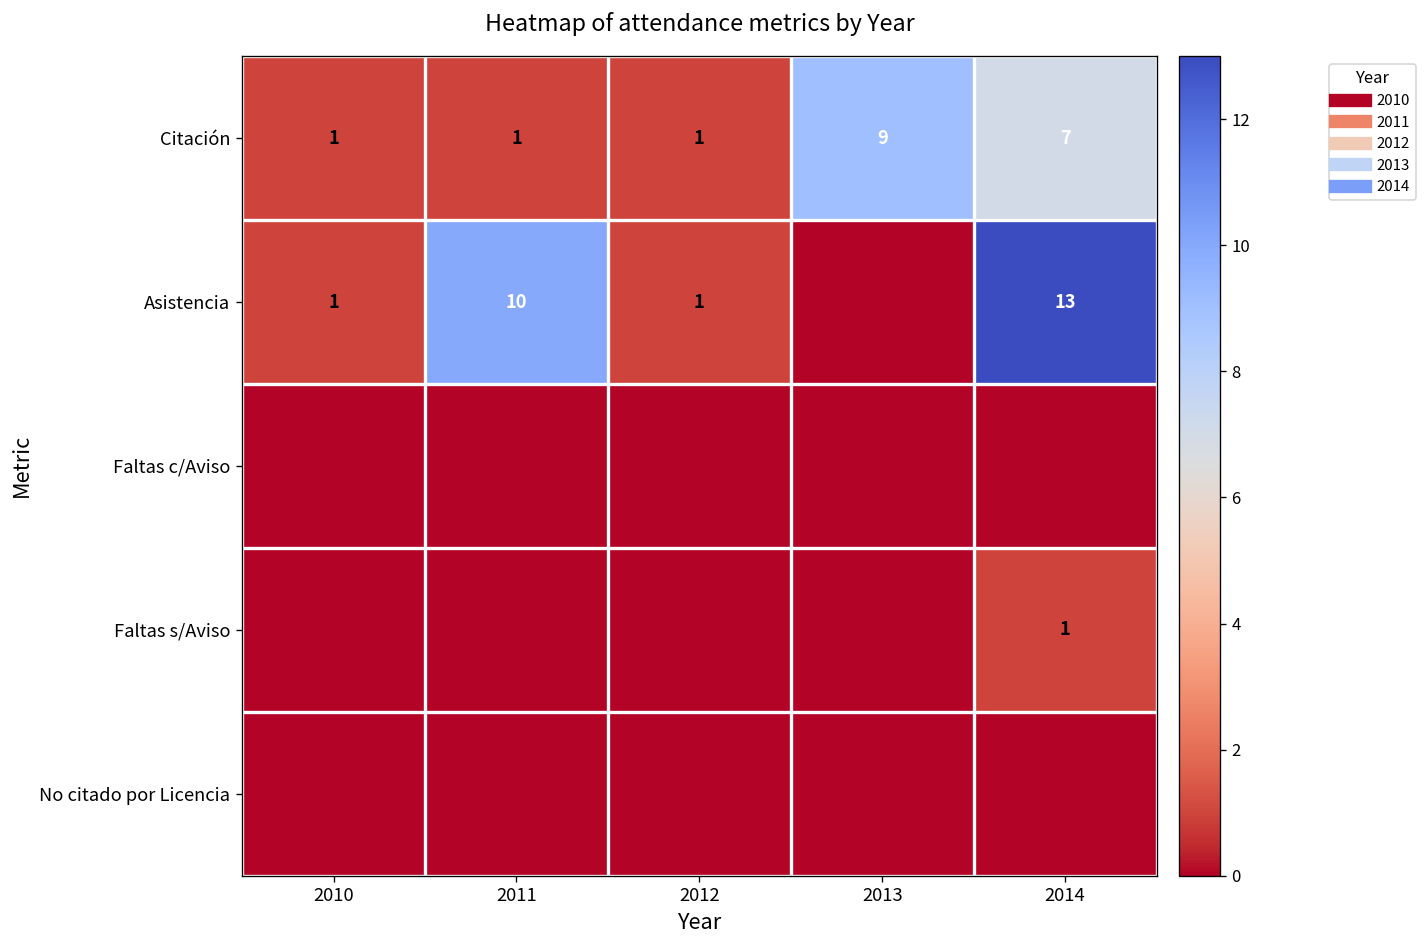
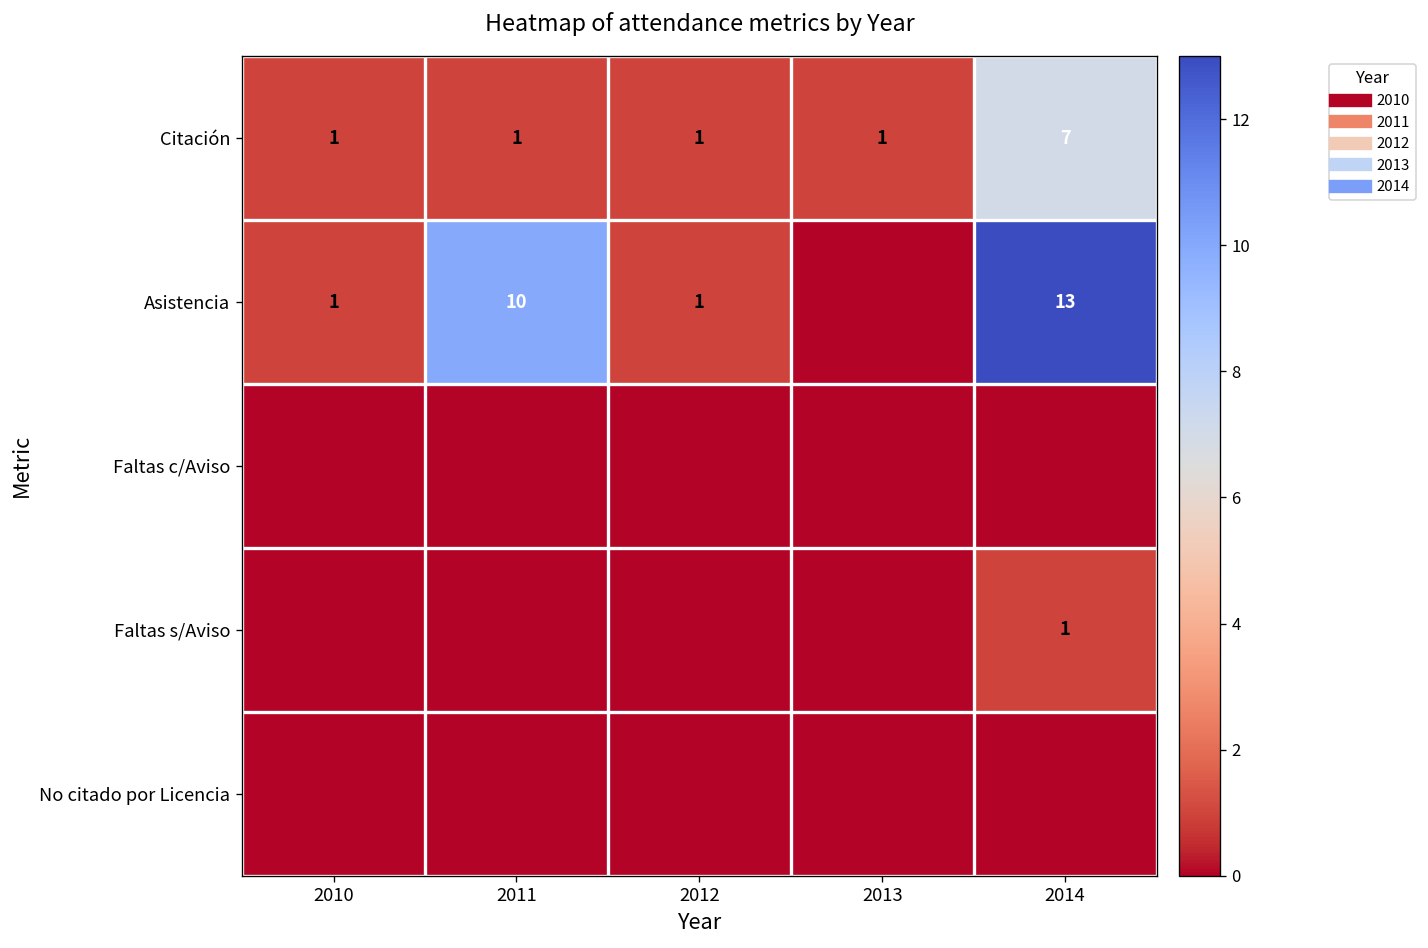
  {
    "Citación": {
      "2010": 1,
      "2011": 1,
      "2012": 1,
-     "2013": 9
+     "2013": 1
    },
    "Asistencia": {
      "2010": 1,
      "2011": 10,
      "2012": 1,
      "2014": 13
    },
    "Faltas s/Aviso": {
      "2014": 1
    }
  }
